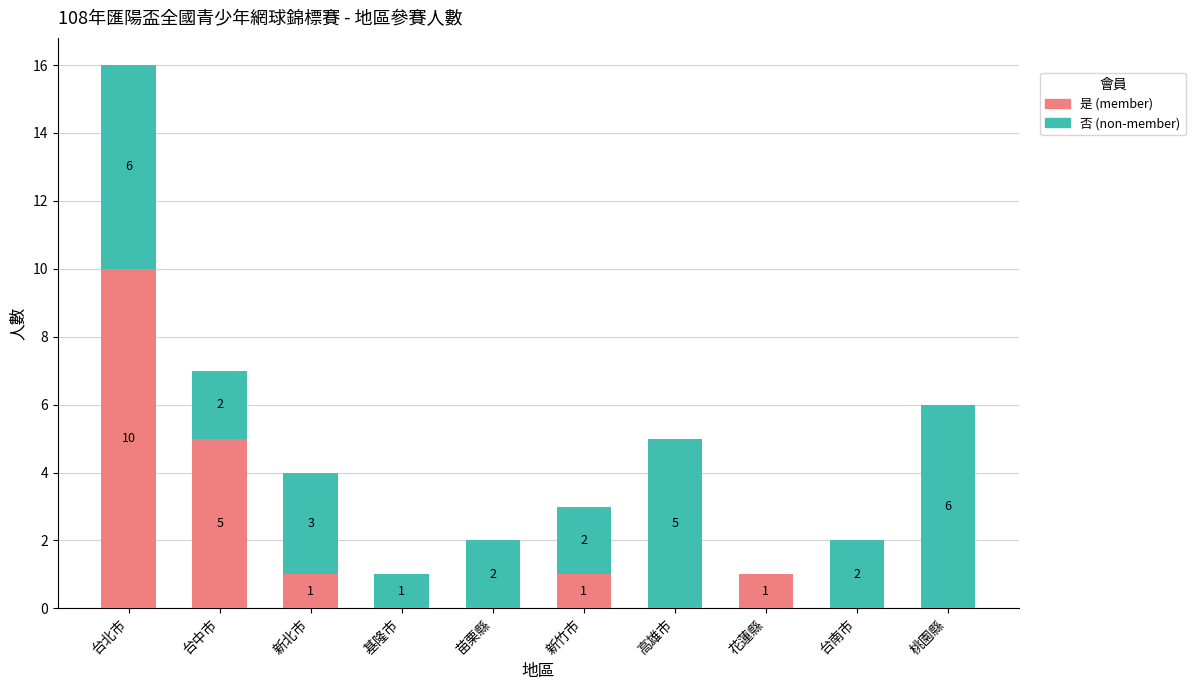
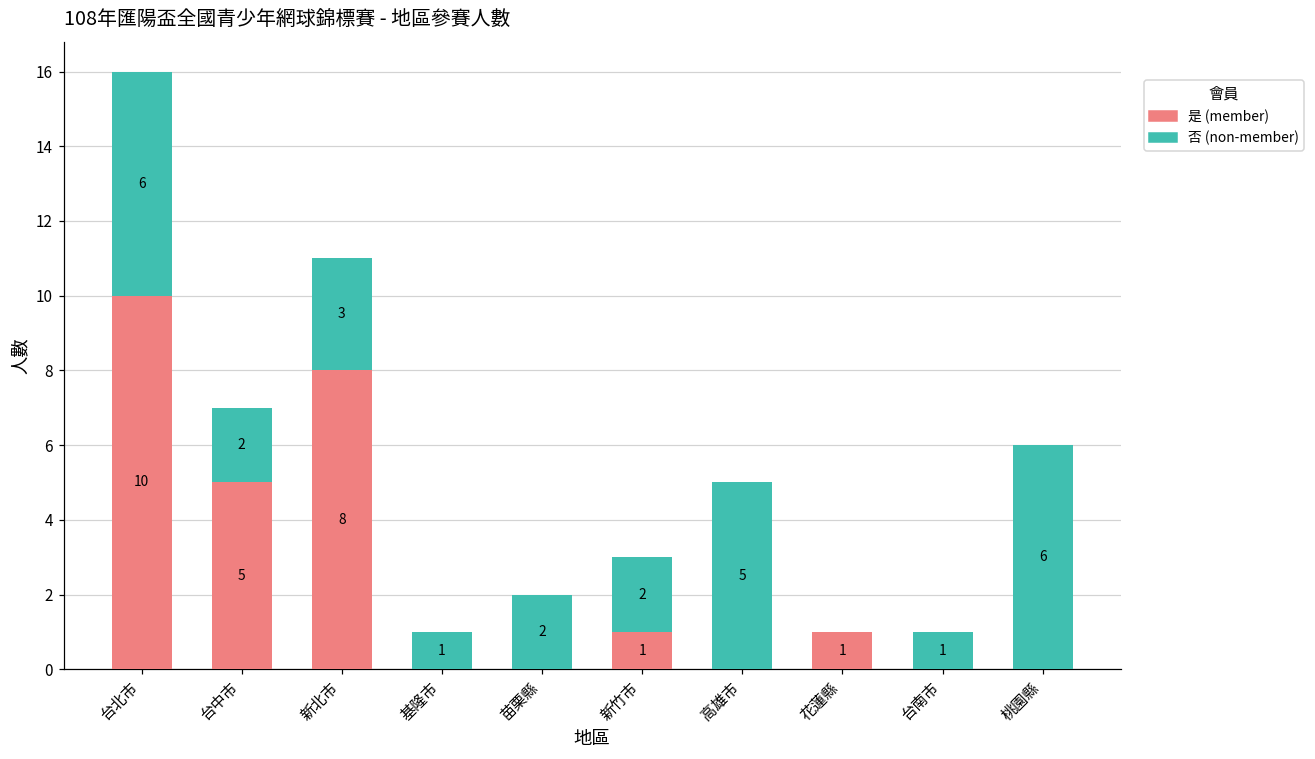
  {
    "是 (member)": {
      "台北市": 10,
      "台中市": 5,
-     "新北市": 1,
+     "新北市": 8,
      "新竹市": 1,
      "花蓮縣": 1
    },
    "否 (non-member)": {
      "台北市": 6,
      "台中市": 2,
      "新北市": 3,
      "基隆市": 1,
      "苗栗縣": 2,
      "新竹市": 2,
      "高雄市": 5,
-     "台南市": 2,
+     "台南市": 1,
      "桃園縣": 6
    }
  }
